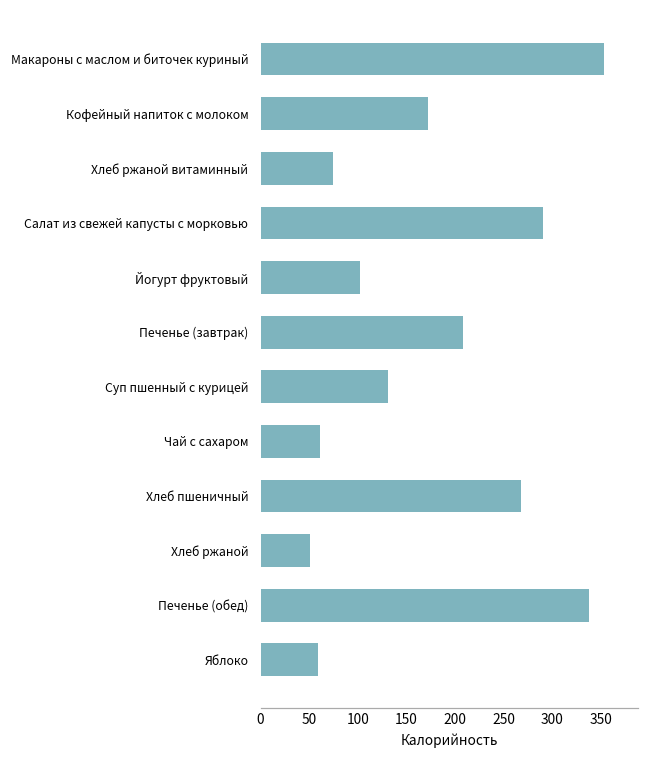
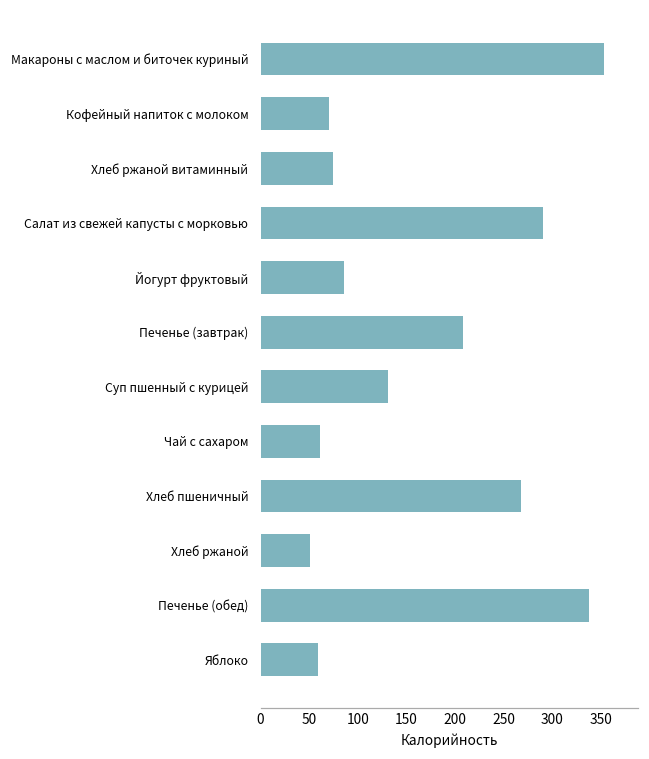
  {
    "Макароны с маслом и биточек куриный": 350,
-   "Кофейный напиток с молоком": 170,
+   "Кофейный напиток с молоком": 70,
    "Хлеб ржаной витаминный": 70,
    "Салат из свежей капусты с морковью": 290,
-   "Йогурт фруктовый": 100,
+   "Йогурт фруктовый": 90,
    "Печенье (завтрак)": 210,
    "Суп пшенный с курицей": 130,
    "Чай с сахаром": 60,
    "Хлеб пшеничный": 270,
    "Хлеб ржаной": 50,
    "Печенье (обед)": 340,
    "Яблоко": 60
  }
